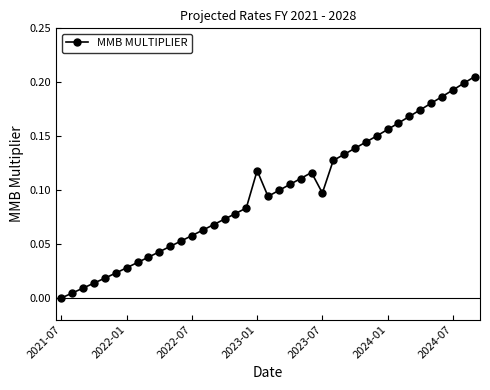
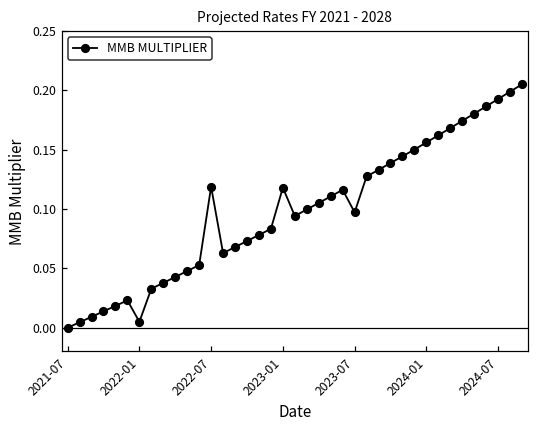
  {
    "2021-07": 0.000,
-   "2022-01": 0.028,
-   "2022-07": 0.058,
+   "2022-01": 0.005,
+   "2022-07": 0.119,
    "2023-01": 0.118,
    "2023-07": 0.097,
    "2024-01": 0.156,
    "2024-07": 0.193
  }
